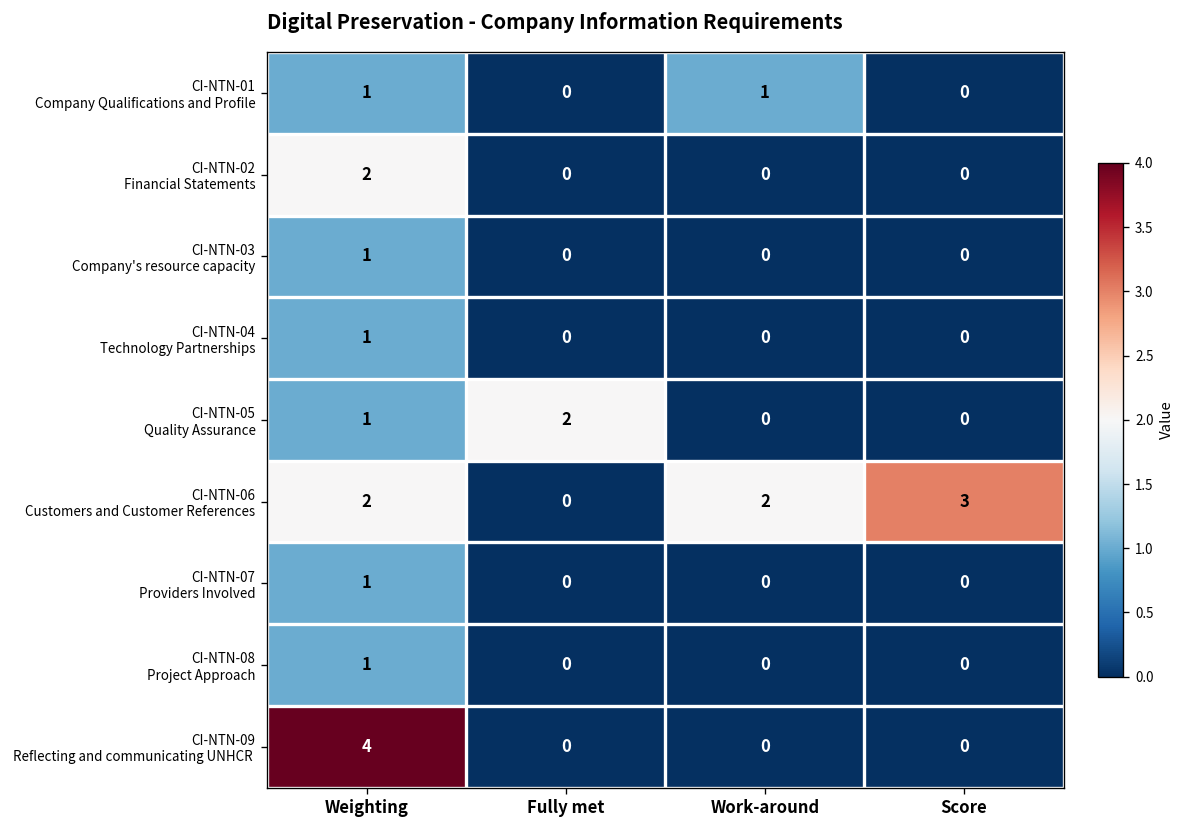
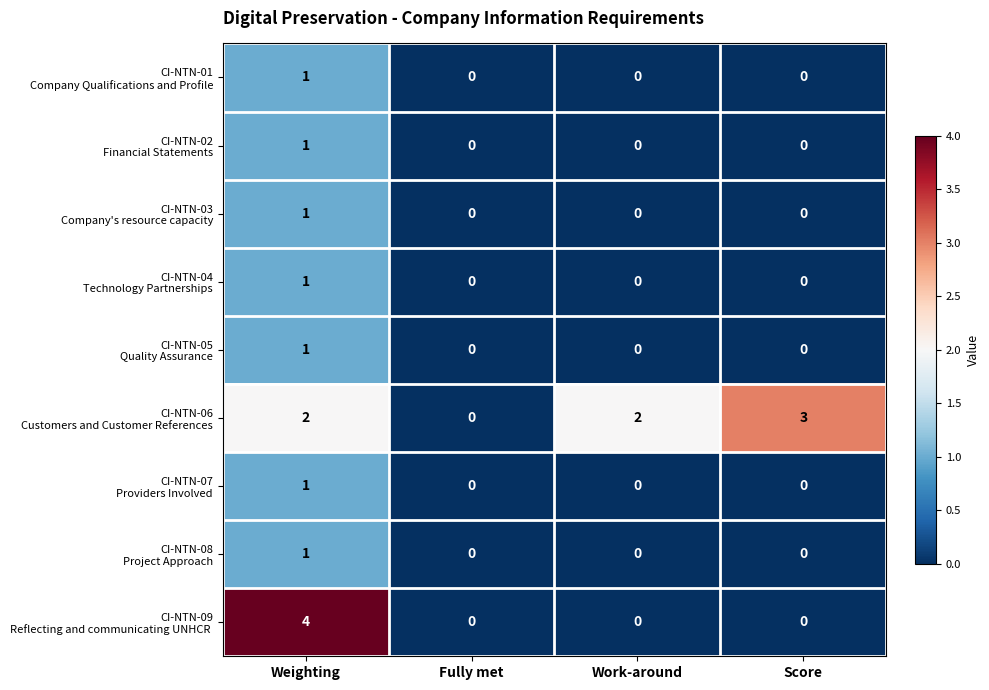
  {
    "CI-NTN-01 Company Qualifications and Profile": {
      "Weighting": 1,
      "Fully met": 0,
-     "Work-around": 1,
+     "Work-around": 0,
      "Score": 0
    },
    "CI-NTN-02 Financial Statements": {
-     "Weighting": 2,
+     "Weighting": 1,
      "Fully met": 0,
      "Work-around": 0,
      "Score": 0
    },
    "CI-NTN-03 Company's resource capacity": {
      "Weighting": 1,
      "Fully met": 0,
      "Work-around": 0,
      "Score": 0
    },
    "CI-NTN-04 Technology Partnerships": {
      "Weighting": 1,
      "Fully met": 0,
      "Work-around": 0,
      "Score": 0
    },
    "CI-NTN-05 Quality Assurance": {
      "Weighting": 1,
-     "Fully met": 2,
+     "Fully met": 0,
      "Work-around": 0,
      "Score": 0
    },
    "CI-NTN-06 Customers and Customer References": {
      "Weighting": 2,
      "Fully met": 0,
      "Work-around": 2,
      "Score": 3
    },
    "CI-NTN-07 Providers Involved": {
      "Weighting": 1,
      "Fully met": 0,
      "Work-around": 0,
      "Score": 0
    },
    "CI-NTN-08 Project Approach": {
      "Weighting": 1,
      "Fully met": 0,
      "Work-around": 0,
      "Score": 0
    },
    "CI-NTN-09 Reflecting and communicating UNHCR": {
      "Weighting": 4,
      "Fully met": 0,
      "Work-around": 0,
      "Score": 0
    }
  }
